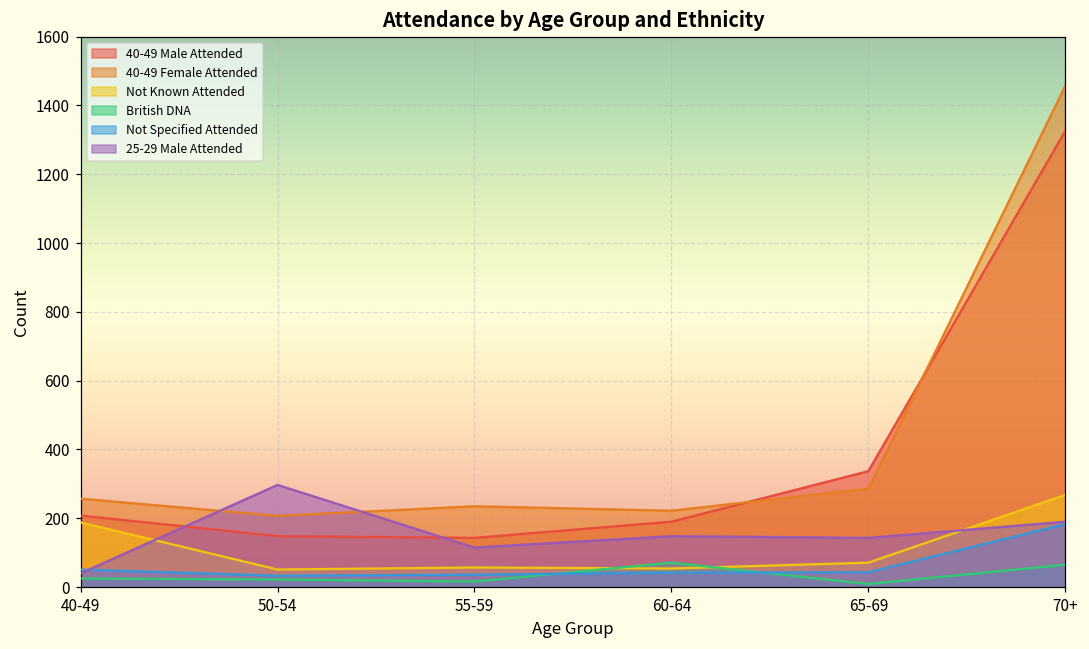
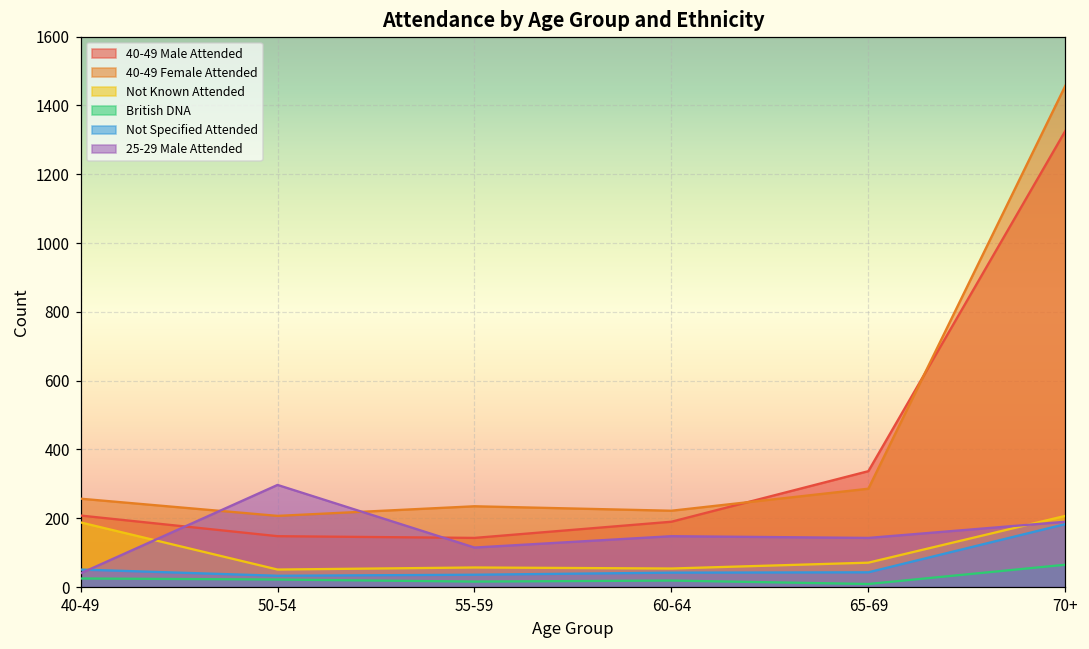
  {
    "Not Known Attended": {
      "40-49": 190,
      "50-54": 50,
      "55-59": 60,
      "60-64": 50,
      "65-69": 70,
-     "70+": 270
+     "70+": 210
    },
    "British DNA": {
      "40-49": 30,
      "50-54": 20,
      "55-59": 20,
-     "60-64": 70,
+     "60-64": 20,
      "65-69": 10,
      "70+": 70
    },
    "Not Specified Attended": {
      "40-49": 50,
      "50-54": 30,
      "55-59": 40,
      "60-64": 40,
      "65-69": 40
    },
    "25-29 Male Attended": {
      "40-49": 40,
      "50-54": 300,
      "55-59": 120,
      "60-64": 150,
      "65-69": 140
    }
  }
